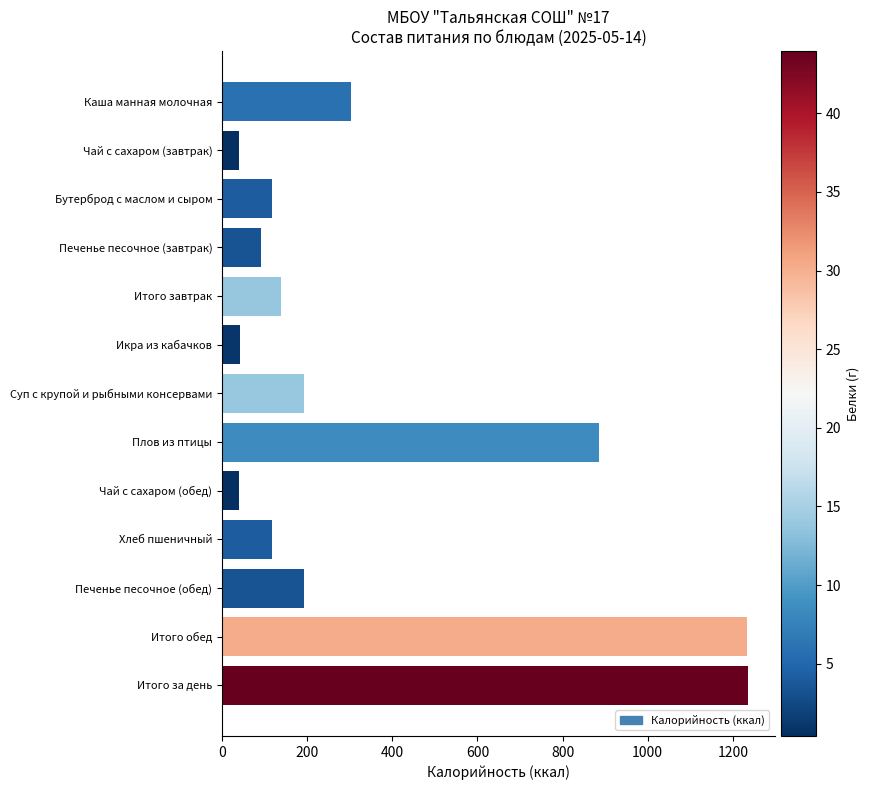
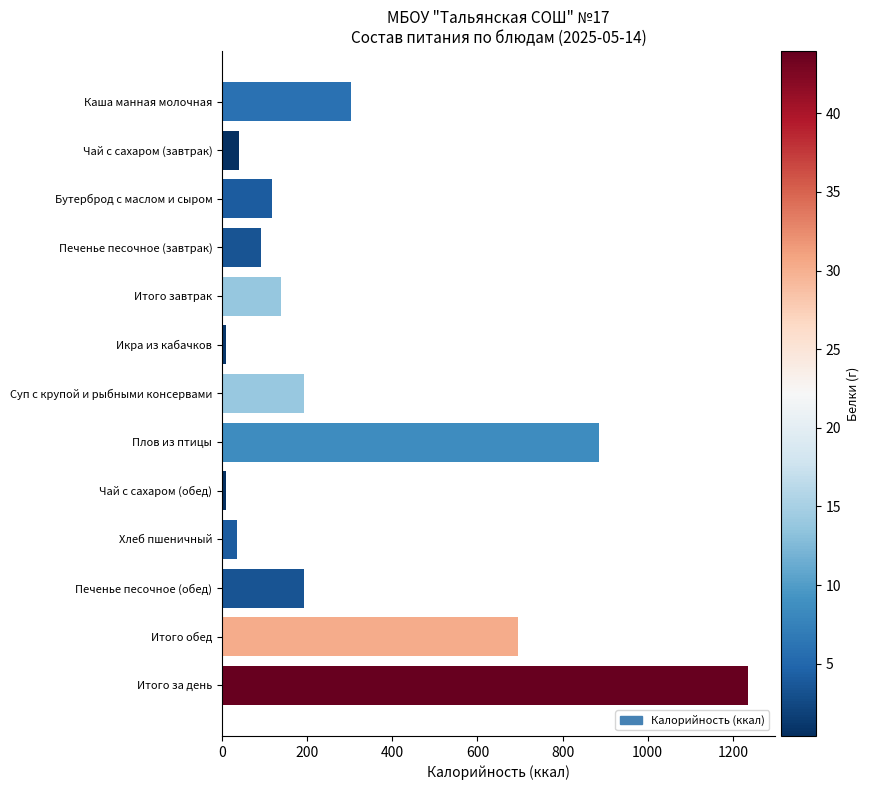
  {
    "Каша манная молочная": 300,
    "Чай с сахаром (завтрак)": 40,
    "Бутерброд с маслом и сыром": 120,
    "Печенье песочное (завтрак)": 90,
    "Итого завтрак": 140,
-   "Икра из кабачков": 40,
+   "Икра из кабачков": 10,
    "Суп с крупой и рыбными консервами": 190,
    "Плов из птицы": 890,
-   "Чай с сахаром (обед)": 40,
-   "Хлеб пшеничный": 120,
+   "Чай с сахаром (обед)": 10,
+   "Хлеб пшеничный": 40,
    "Печенье песочное (обед)": 190,
-   "Итого обед": 1230,
+   "Итого обед": 690,
    "Итого за день": 1240
  }
